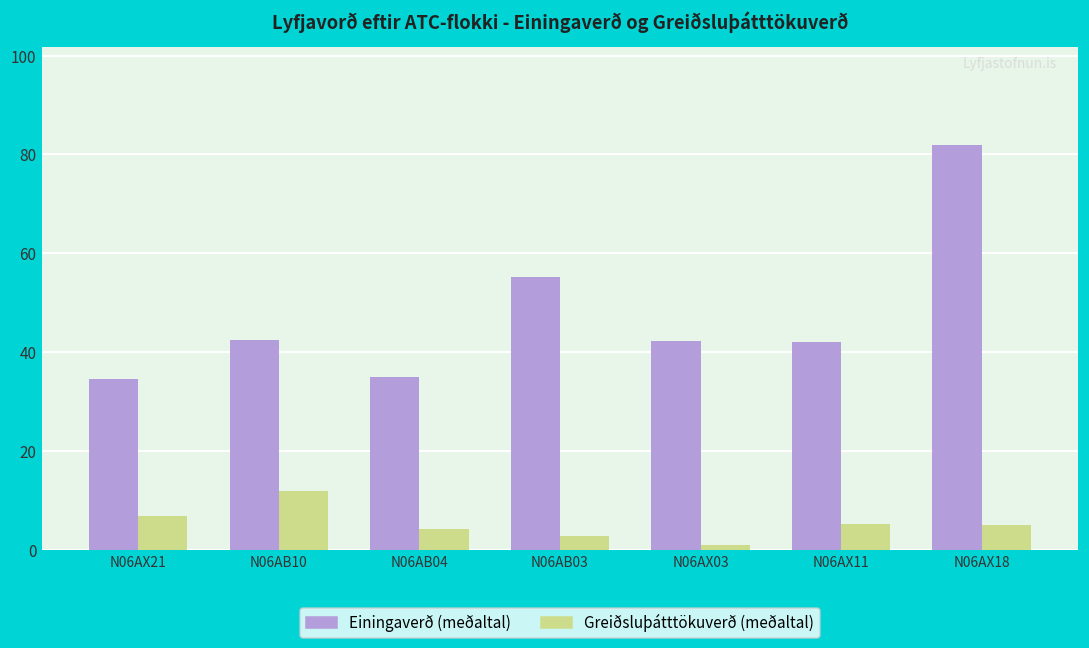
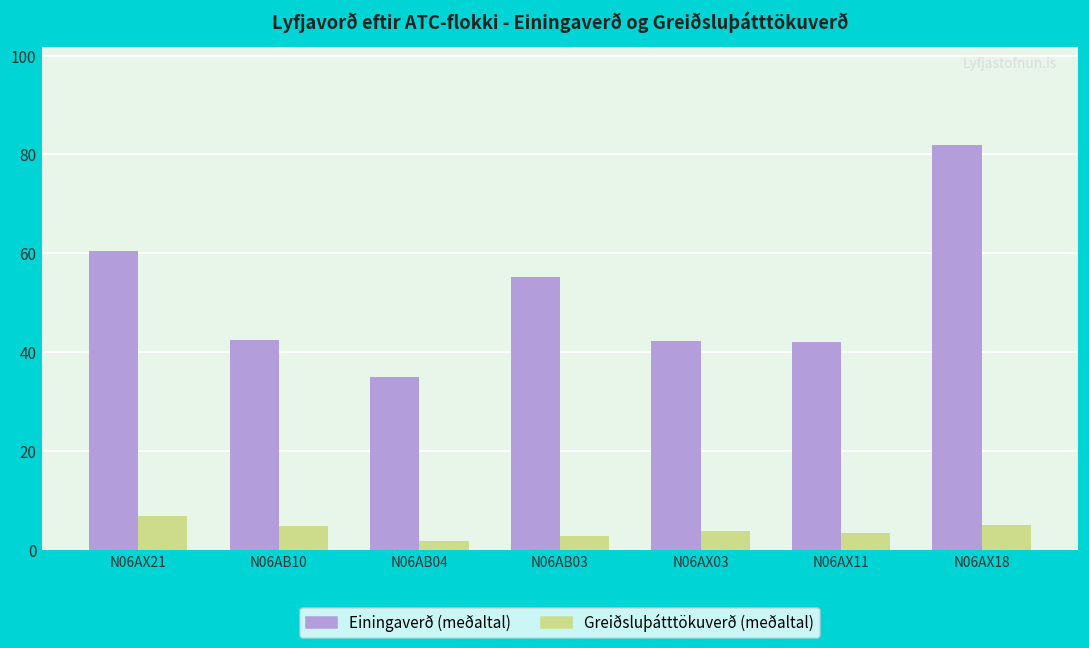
  {
    "Einingaverð (meðaltal)": {
-     "N06AX21": 34,
+     "N06AX21": 60,
      "N06AB10": 42,
      "N06AB04": 35,
      "N06AB03": 55,
      "N06AX03": 42,
      "N06AX11": 42,
      "N06AX18": 82
    },
    "Greiðsluþátttökuverð (meðaltal)": {
      "N06AX21": 7,
-     "N06AB10": 12,
-     "N06AB04": 4,
+     "N06AB10": 5,
+     "N06AB04": 2,
      "N06AB03": 3,
-     "N06AX03": 1,
-     "N06AX11": 5,
+     "N06AX03": 4,
+     "N06AX11": 3,
      "N06AX18": 5
    }
  }
